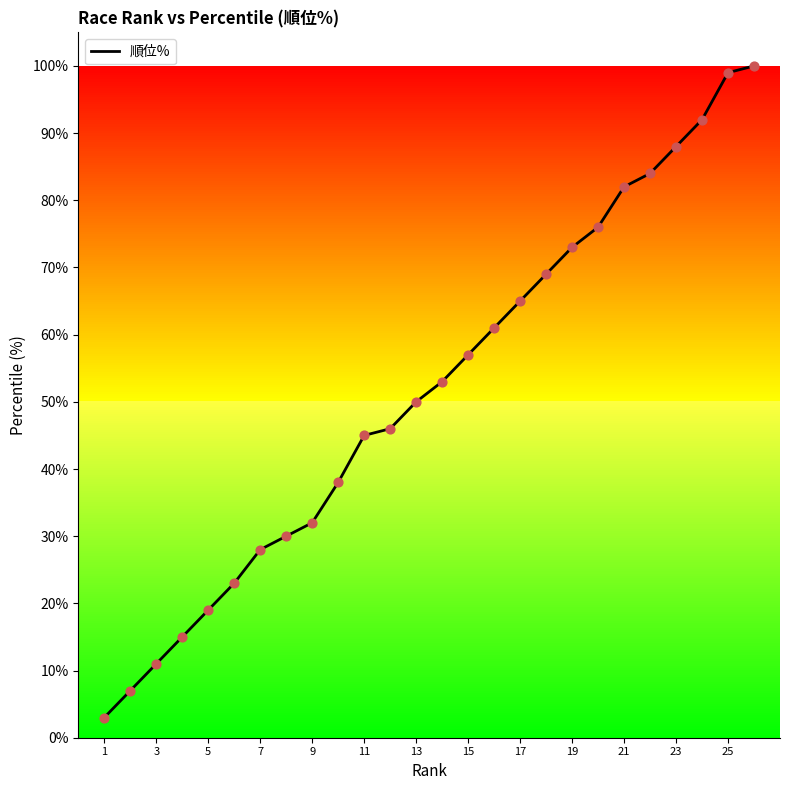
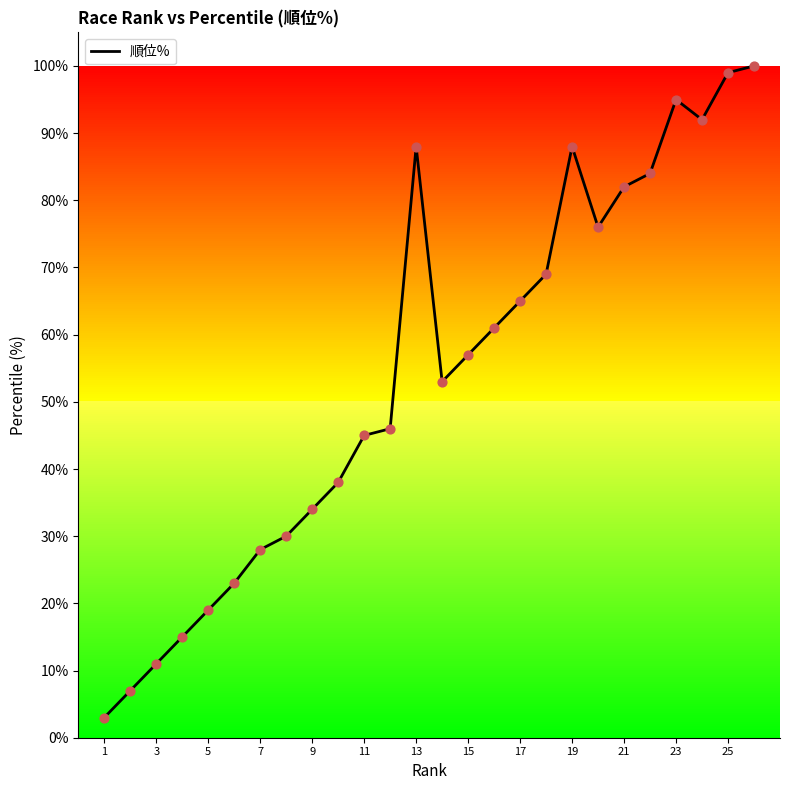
  {
    "順位%": {
      "1": "3%",
      "3": "11%",
      "5": "19%",
      "7": "28%",
-     "9": "32%",
+     "9": "34%",
      "11": "45%",
-     "13": "50%",
+     "13": "88%",
      "15": "57%",
      "17": "65%",
-     "19": "73%",
+     "19": "88%",
      "21": "82%",
-     "23": "88%",
+     "23": "95%",
      "25": "99%"
    }
  }
